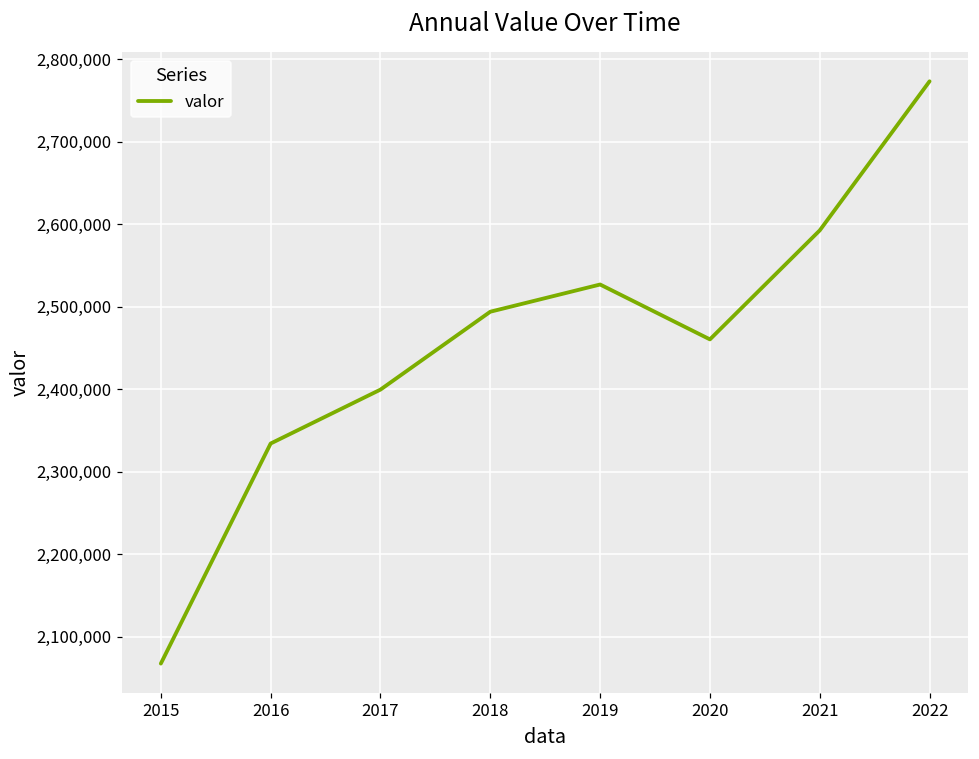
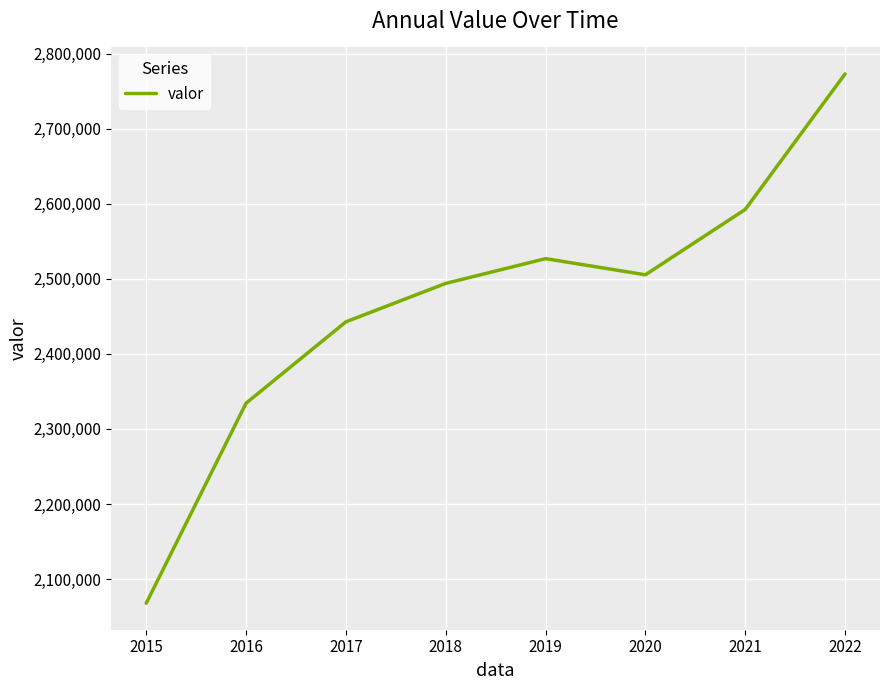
  {
    "2015": "2,070,000",
    "2016": "2,330,000",
-   "2017": "2,400,000",
+   "2017": "2,440,000",
    "2018": "2,490,000",
    "2019": "2,530,000",
-   "2020": "2,460,000",
+   "2020": "2,510,000",
    "2021": "2,590,000",
    "2022": "2,770,000"
  }
